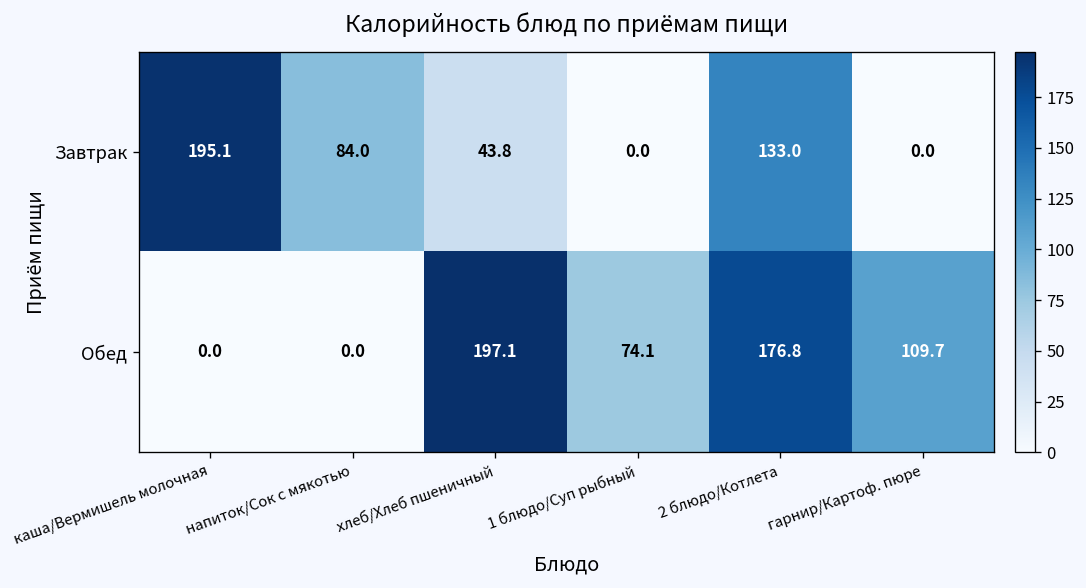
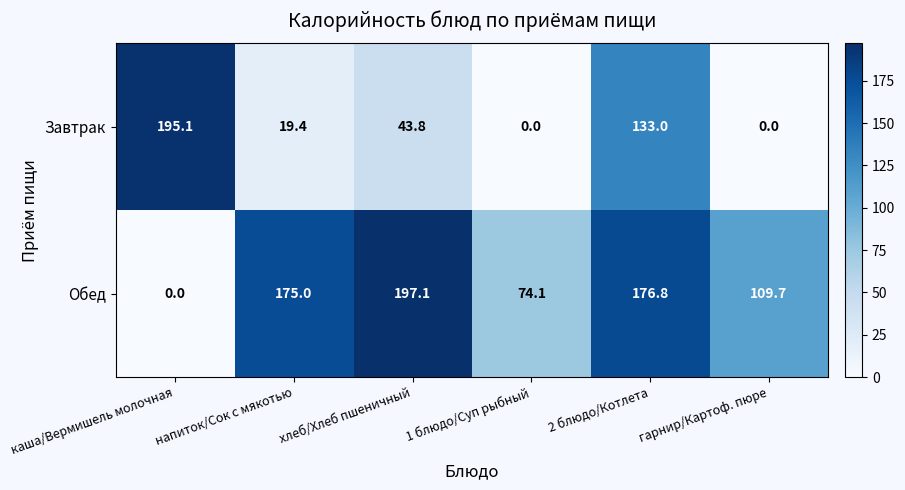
  {
    "Завтрак": {
      "каша/Вермишель молочная": 195.1,
-     "напиток/Сок с мякотью": 84.0,
+     "напиток/Сок с мякотью": 19.4,
      "хлеб/Хлеб пшеничный": 43.8,
      "1 блюдо/Суп рыбный": 0.0,
      "2 блюдо/Котлета": 133.0,
      "гарнир/Картоф. пюре": 0.0
    },
    "Обед": {
      "каша/Вермишель молочная": 0.0,
-     "напиток/Сок с мякотью": 0.0,
+     "напиток/Сок с мякотью": 175.0,
      "хлеб/Хлеб пшеничный": 197.1,
      "1 блюдо/Суп рыбный": 74.1,
      "2 блюдо/Котлета": 176.8,
      "гарнир/Картоф. пюре": 109.7
    }
  }
